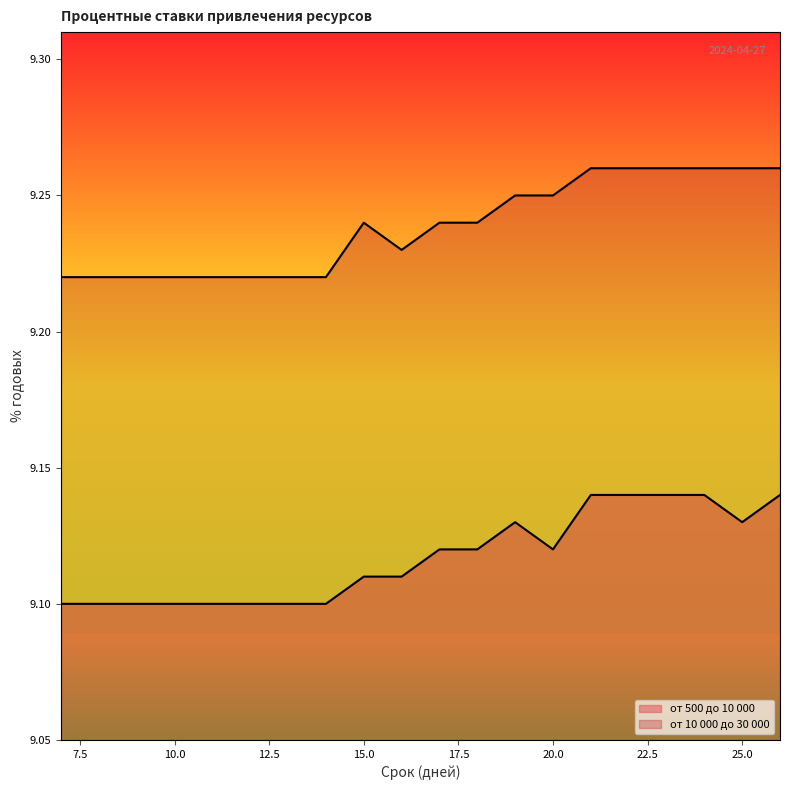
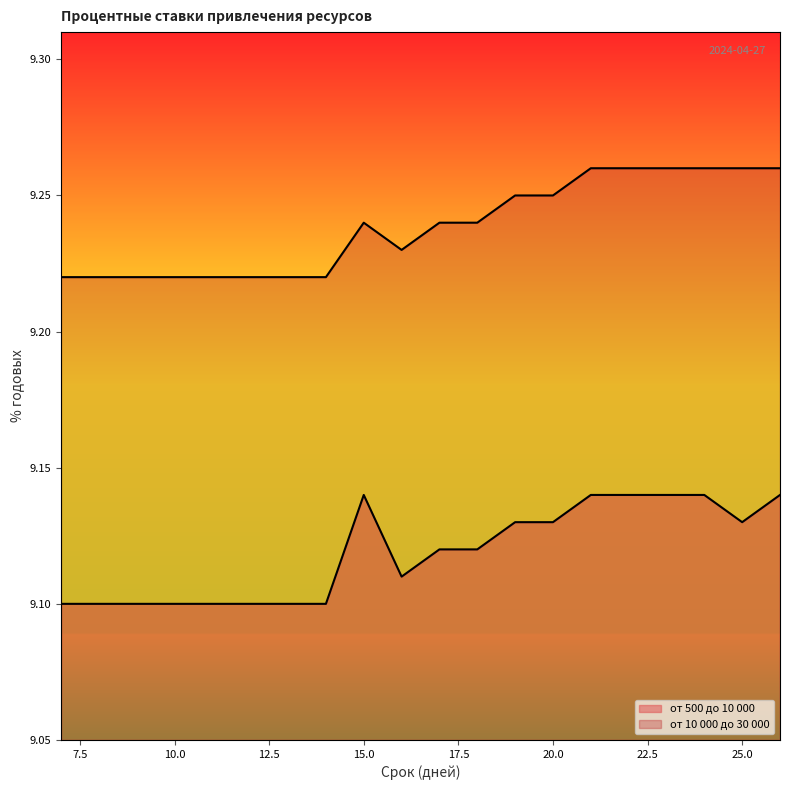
  {
    "от 500 до 10 000": {
      "10.0": 9.10,
-     "15.0": 9.11,
-     "20.0": 9.12,
+     "15.0": 9.14,
+     "20.0": 9.13,
      "25.0": 9.13
    },
    "от 10 000 до 30 000": {
      "10.0": 9.22,
      "15.0": 9.24,
      "20.0": 9.25,
      "25.0": 9.26
    }
  }
